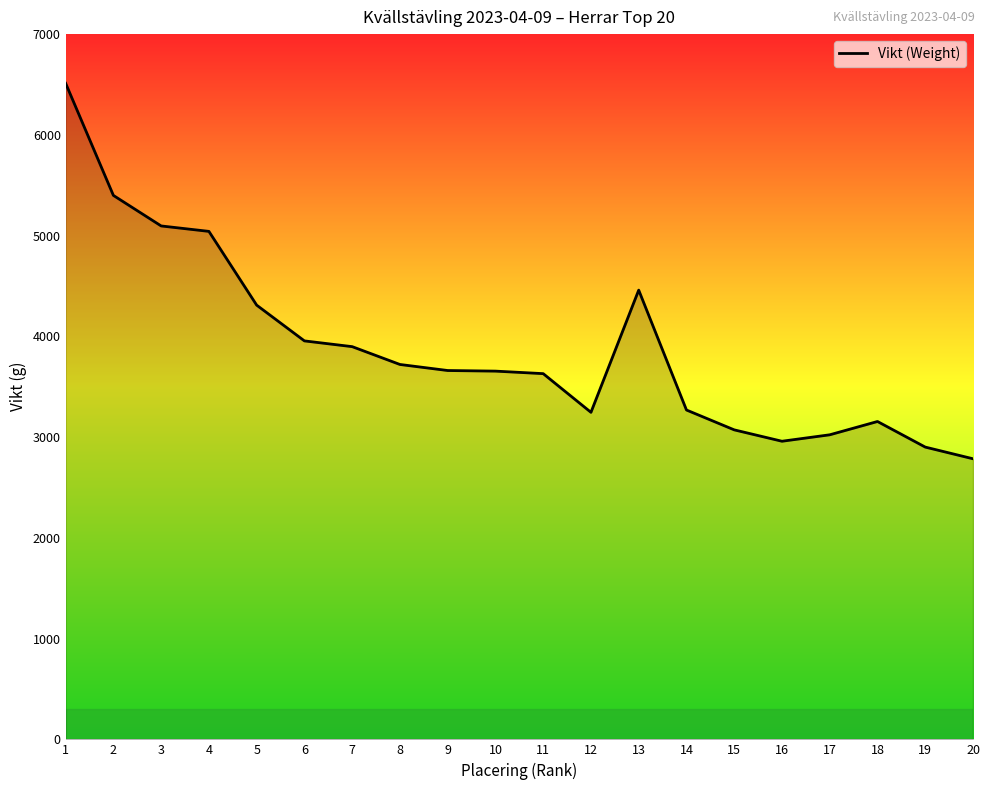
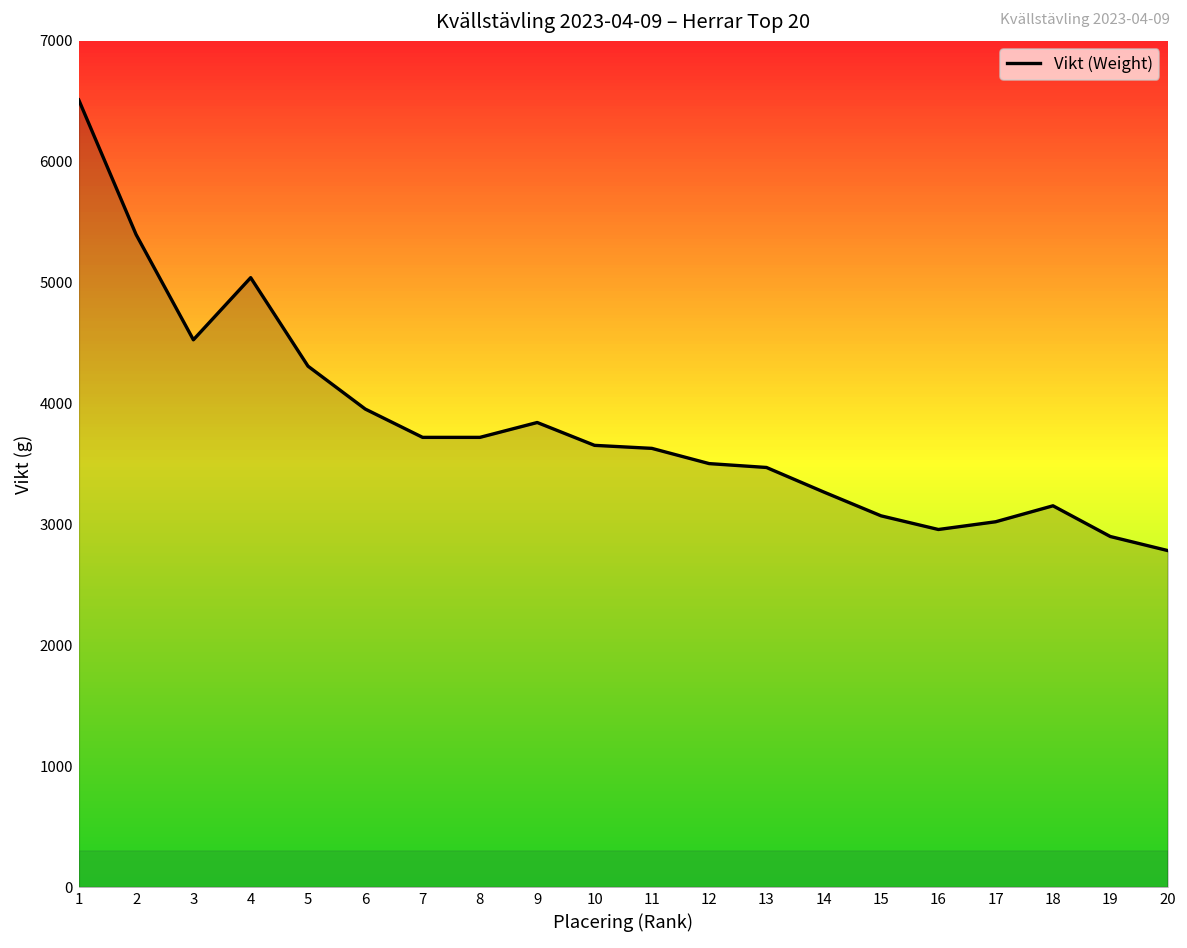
  {
    "1": 6510,
    "2": 5400,
-   "3": 5100,
+   "3": 4530,
    "4": 5040,
    "5": 4310,
    "6": 3960,
-   "7": 3900,
+   "7": 3720,
    "8": 3720,
-   "9": 3660,
+   "9": 3840,
    "10": 3660,
    "11": 3630,
-   "12": 3250,
-   "13": 4460,
+   "12": 3500,
+   "13": 3470,
    "14": 3270,
    "15": 3070,
    "16": 2960,
    "17": 3020,
    "18": 3160,
    "19": 2900,
    "20": 2790
  }
